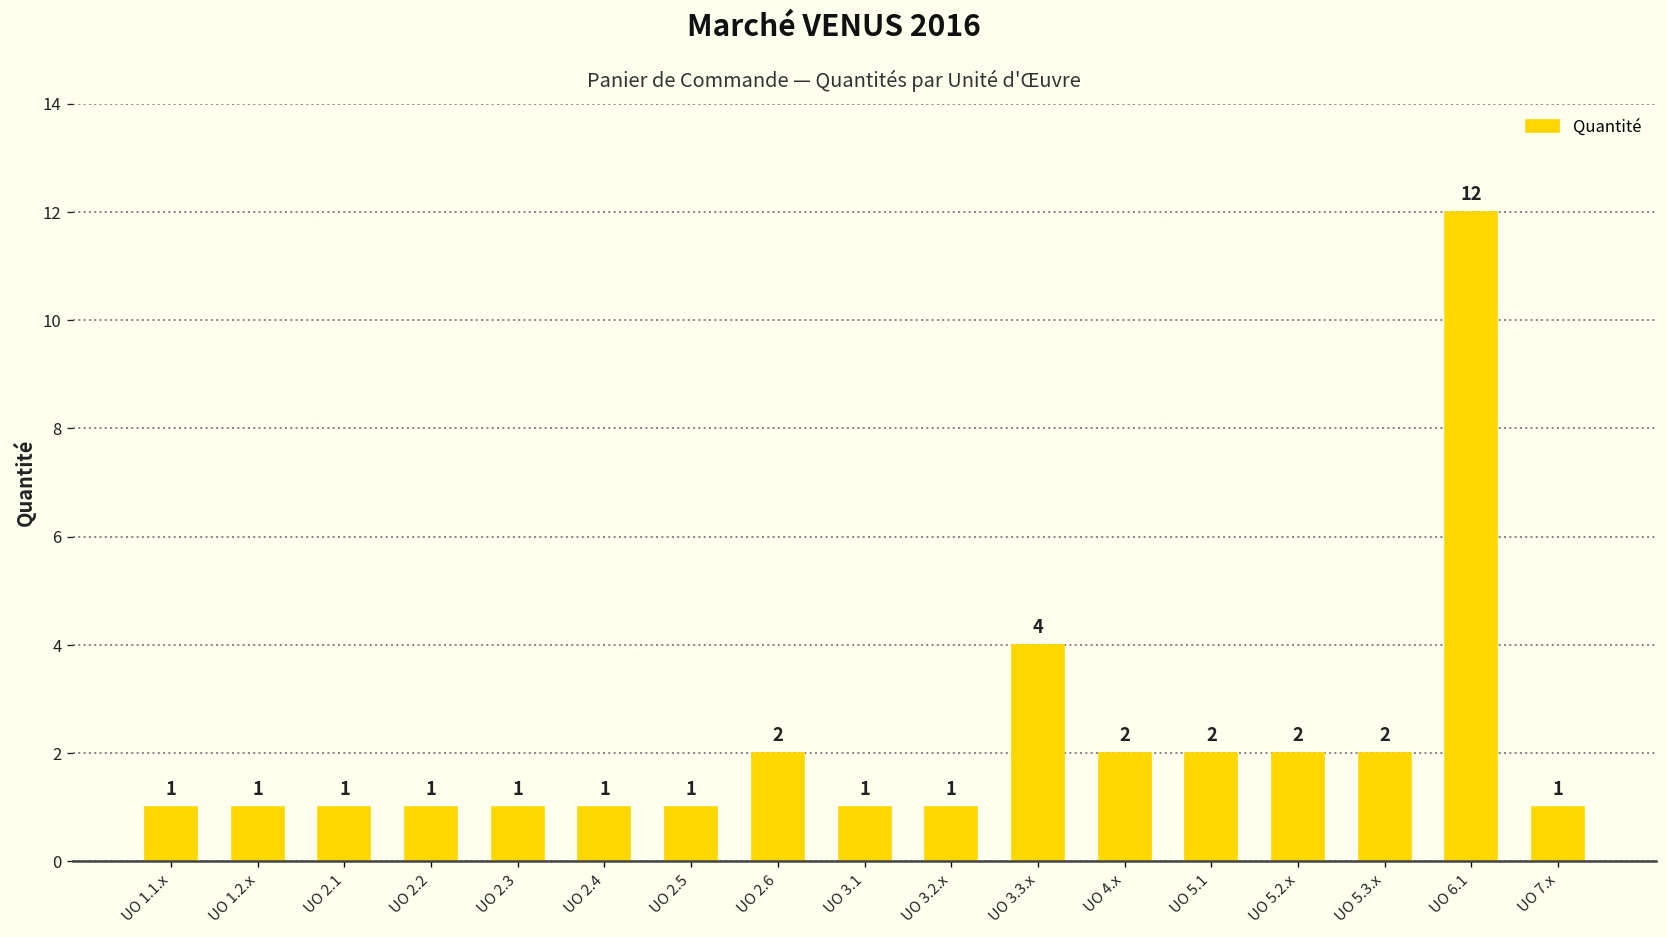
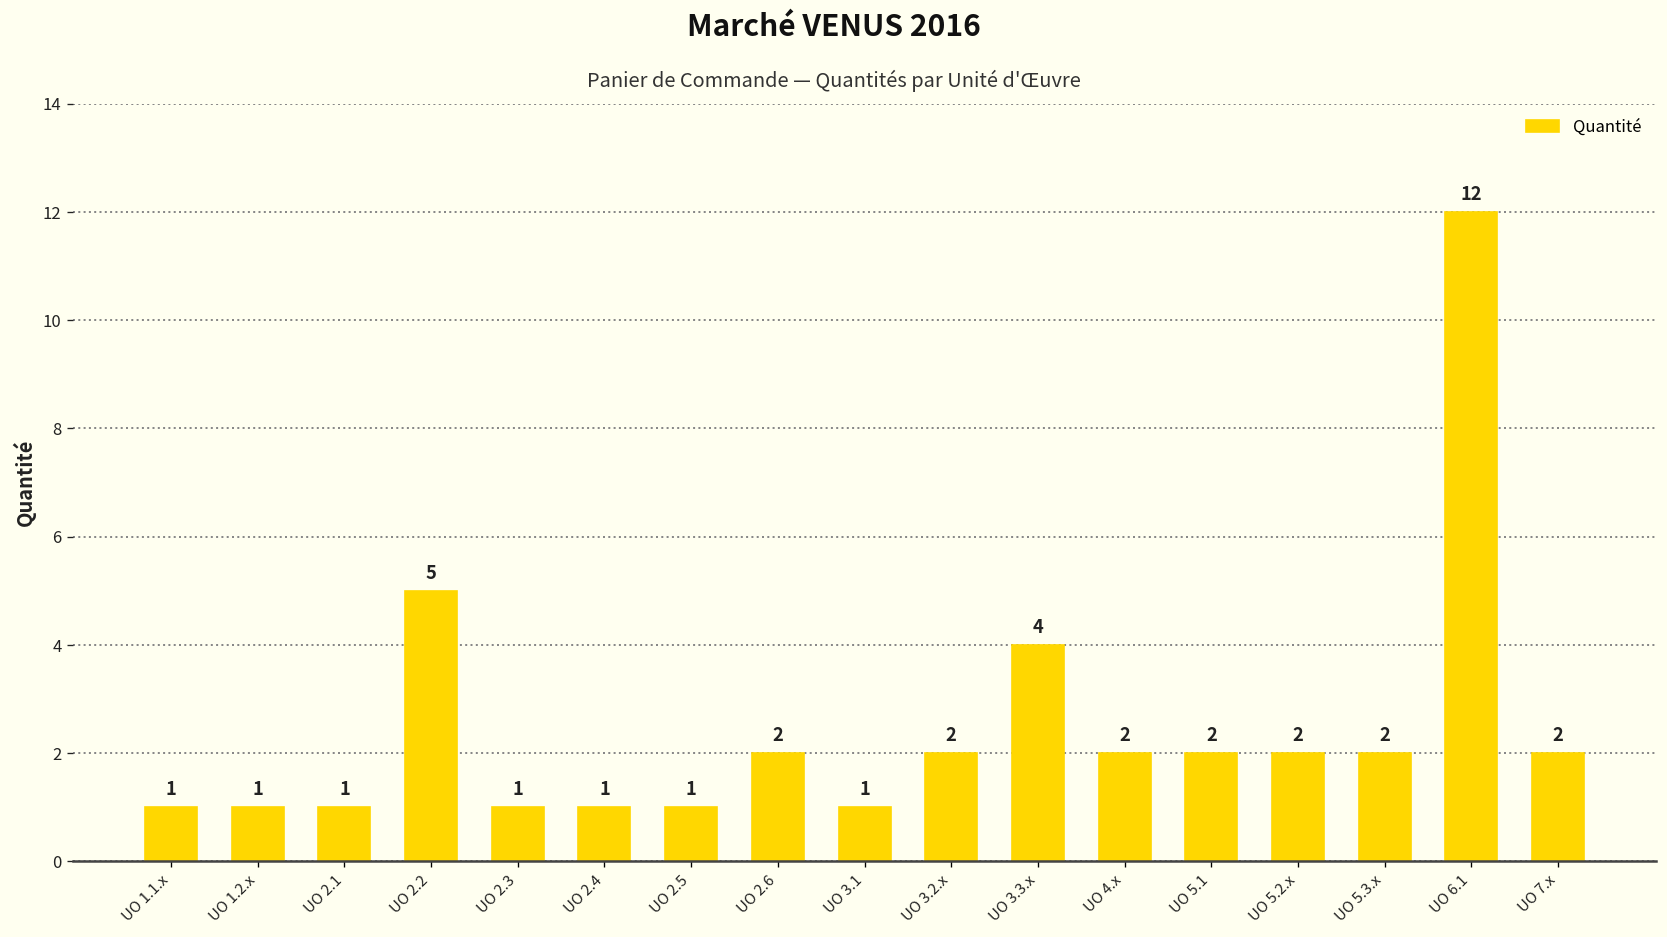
  {
    "UO 1.1.x": 1,
    "UO 1.2.x": 1,
    "UO 2.1": 1,
-   "UO 2.2": 1,
+   "UO 2.2": 5,
    "UO 2.3": 1,
    "UO 2.4": 1,
    "UO 2.5": 1,
    "UO 2.6": 2,
    "UO 3.1": 1,
-   "UO 3.2.x": 1,
+   "UO 3.2.x": 2,
    "UO 3.3.x": 4,
    "UO 4.x": 2,
    "UO 5.1": 2,
    "UO 5.2.x": 2,
    "UO 5.3.x": 2,
    "UO 6.1": 12,
-   "UO 7.x": 1
+   "UO 7.x": 2
  }
